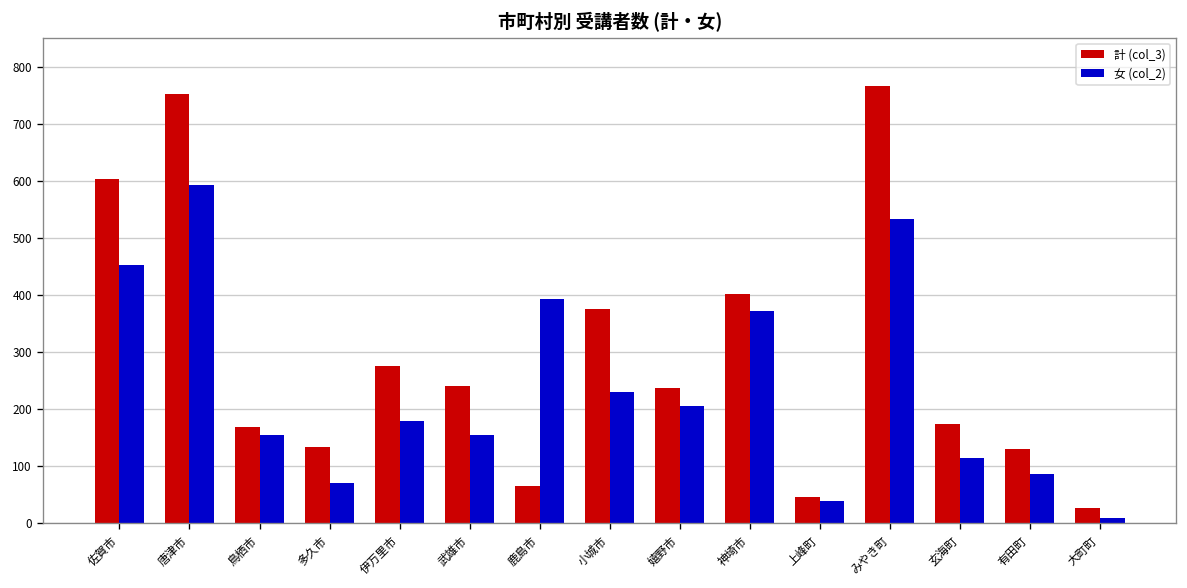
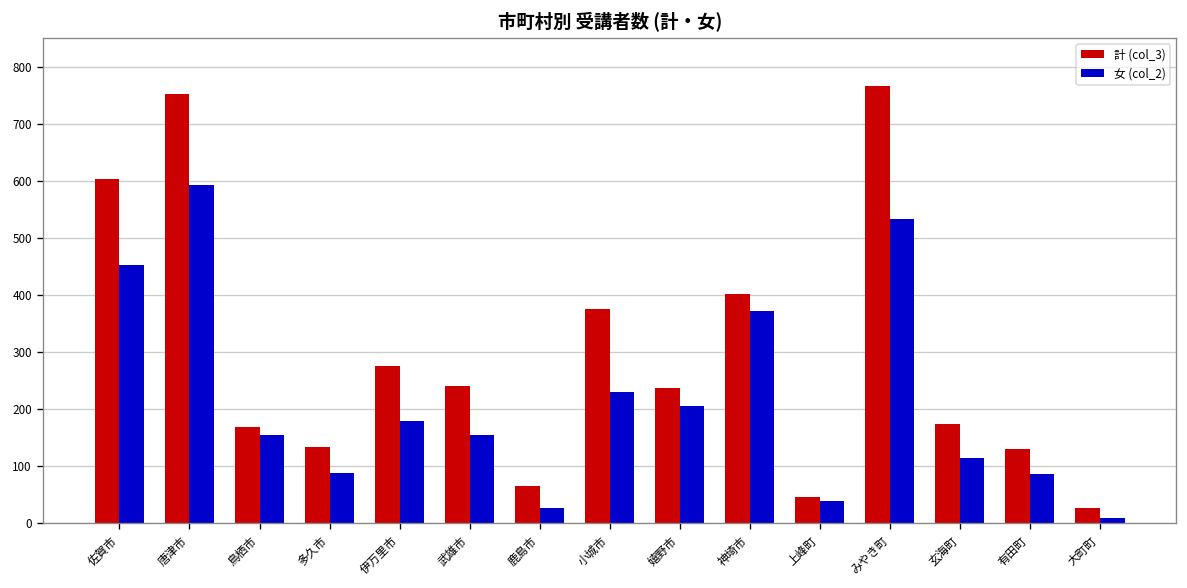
  {
    "計 (col_3)": {
      "佐賀市": 600,
      "唐津市": 750,
      "鳥栖市": 170,
      "多久市": 130,
      "伊万里市": 280,
      "武雄市": 240,
      "鹿島市": 70,
      "小城市": 380,
      "嬉野市": 240,
      "神埼市": 400,
      "上峰町": 50,
      "みやき町": 770,
      "玄海町": 170,
      "有田町": 130,
      "大町町": 30
    },
    "女 (col_2)": {
      "佐賀市": 450,
      "唐津市": 590,
      "鳥栖市": 150,
-     "多久市": 70,
+     "多久市": 90,
      "伊万里市": 180,
      "武雄市": 150,
-     "鹿島市": 390,
+     "鹿島市": 30,
      "小城市": 230,
      "嬉野市": 200,
      "神埼市": 370,
      "上峰町": 40,
      "みやき町": 530,
      "玄海町": 110,
      "有田町": 90,
      "大町町": 10
    }
  }
